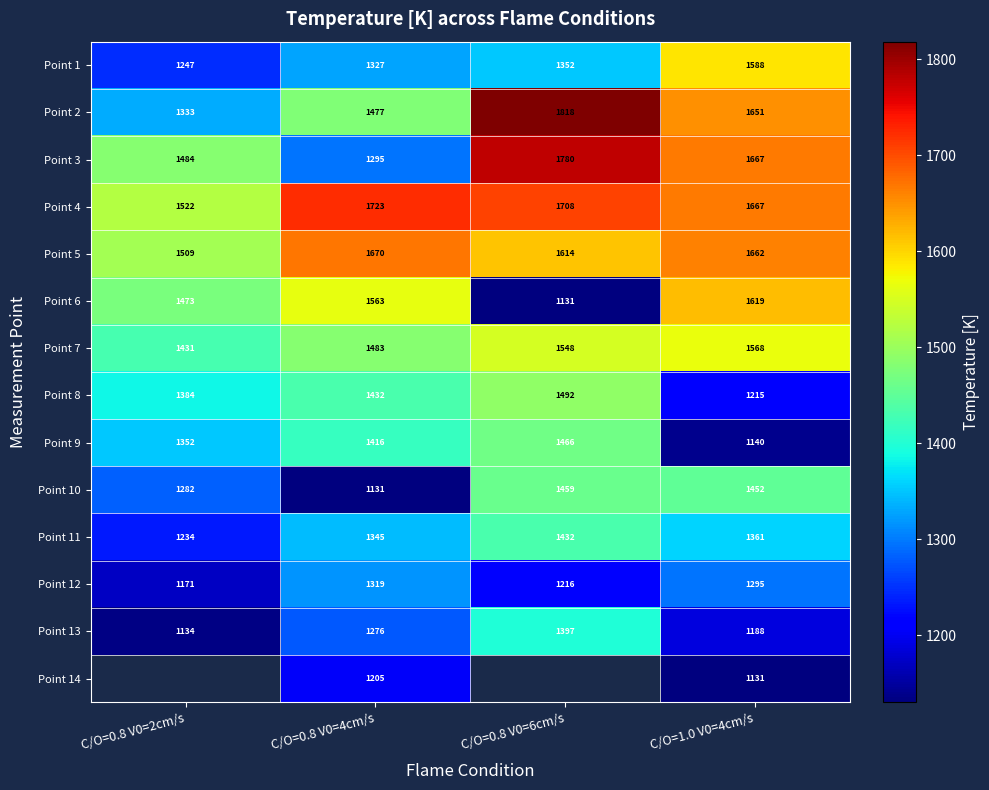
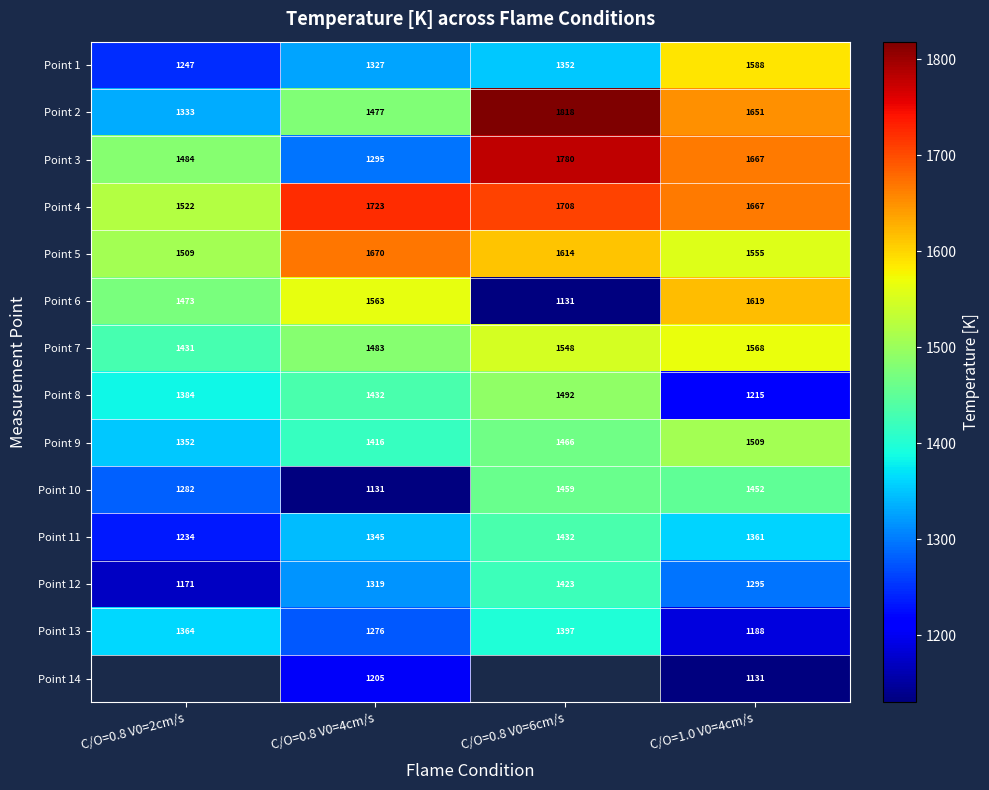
  {
    "Point 1": {
      "C/O=0.8 V0=2cm/s": 1247,
      "C/O=0.8 V0=4cm/s": 1327,
      "C/O=0.8 V0=6cm/s": 1352,
      "C/O=1.0 V0=4cm/s": 1588
    },
    "Point 2": {
      "C/O=0.8 V0=2cm/s": 1333,
      "C/O=0.8 V0=4cm/s": 1477,
      "C/O=0.8 V0=6cm/s": 1818,
      "C/O=1.0 V0=4cm/s": 1651
    },
    "Point 3": {
      "C/O=0.8 V0=2cm/s": 1484,
      "C/O=0.8 V0=4cm/s": 1295,
      "C/O=0.8 V0=6cm/s": 1780,
      "C/O=1.0 V0=4cm/s": 1667
    },
    "Point 4": {
      "C/O=0.8 V0=2cm/s": 1522,
      "C/O=0.8 V0=4cm/s": 1723,
      "C/O=0.8 V0=6cm/s": 1708,
      "C/O=1.0 V0=4cm/s": 1667
    },
    "Point 5": {
      "C/O=0.8 V0=2cm/s": 1509,
      "C/O=0.8 V0=4cm/s": 1670,
      "C/O=0.8 V0=6cm/s": 1614,
-     "C/O=1.0 V0=4cm/s": 1662
+     "C/O=1.0 V0=4cm/s": 1555
    },
    "Point 6": {
      "C/O=0.8 V0=2cm/s": 1473,
      "C/O=0.8 V0=4cm/s": 1563,
      "C/O=0.8 V0=6cm/s": 1131,
      "C/O=1.0 V0=4cm/s": 1619
    },
    "Point 7": {
      "C/O=0.8 V0=2cm/s": 1431,
      "C/O=0.8 V0=4cm/s": 1483,
      "C/O=0.8 V0=6cm/s": 1548,
      "C/O=1.0 V0=4cm/s": 1568
    },
    "Point 8": {
      "C/O=0.8 V0=2cm/s": 1384,
      "C/O=0.8 V0=4cm/s": 1432,
      "C/O=0.8 V0=6cm/s": 1492,
      "C/O=1.0 V0=4cm/s": 1215
    },
    "Point 9": {
      "C/O=0.8 V0=2cm/s": 1352,
      "C/O=0.8 V0=4cm/s": 1416,
      "C/O=0.8 V0=6cm/s": 1466,
-     "C/O=1.0 V0=4cm/s": 1140
+     "C/O=1.0 V0=4cm/s": 1509
    },
    "Point 10": {
      "C/O=0.8 V0=2cm/s": 1282,
      "C/O=0.8 V0=4cm/s": 1131,
      "C/O=0.8 V0=6cm/s": 1459,
      "C/O=1.0 V0=4cm/s": 1452
    },
    "Point 11": {
      "C/O=0.8 V0=2cm/s": 1234,
      "C/O=0.8 V0=4cm/s": 1345,
      "C/O=0.8 V0=6cm/s": 1432,
      "C/O=1.0 V0=4cm/s": 1361
    },
    "Point 12": {
      "C/O=0.8 V0=2cm/s": 1171,
      "C/O=0.8 V0=4cm/s": 1319,
-     "C/O=0.8 V0=6cm/s": 1216,
+     "C/O=0.8 V0=6cm/s": 1423,
      "C/O=1.0 V0=4cm/s": 1295
    },
    "Point 13": {
-     "C/O=0.8 V0=2cm/s": 1134,
+     "C/O=0.8 V0=2cm/s": 1364,
      "C/O=0.8 V0=4cm/s": 1276,
      "C/O=0.8 V0=6cm/s": 1397,
      "C/O=1.0 V0=4cm/s": 1188
    },
    "Point 14": {
      "C/O=0.8 V0=4cm/s": 1205,
      "C/O=1.0 V0=4cm/s": 1131
    }
  }
